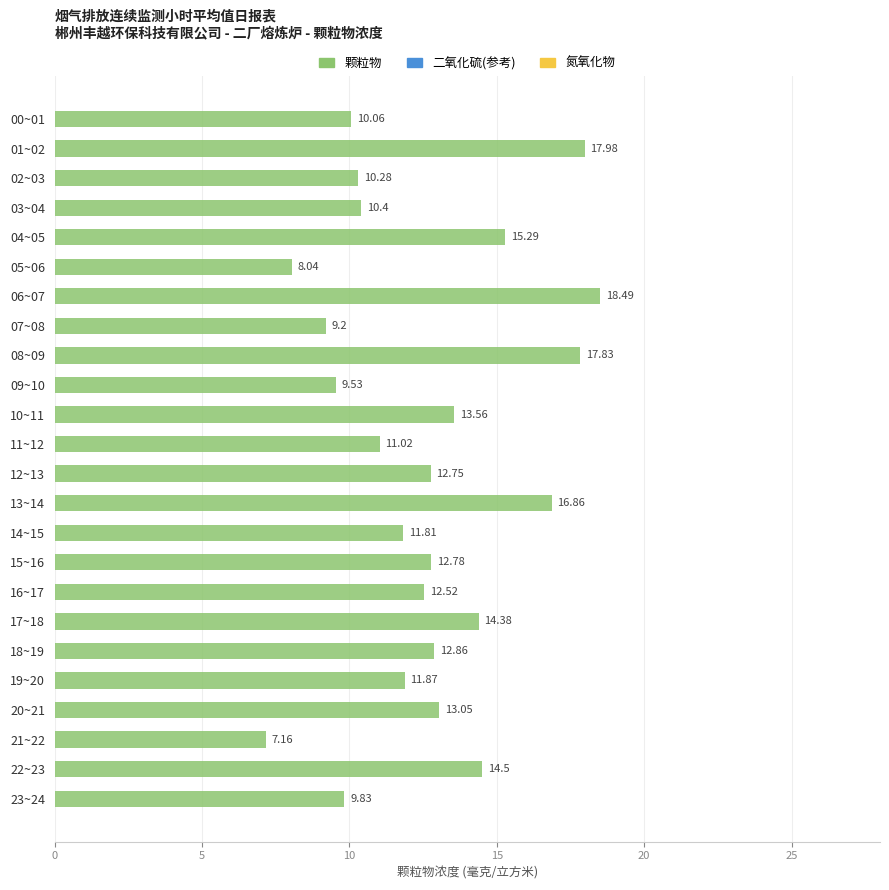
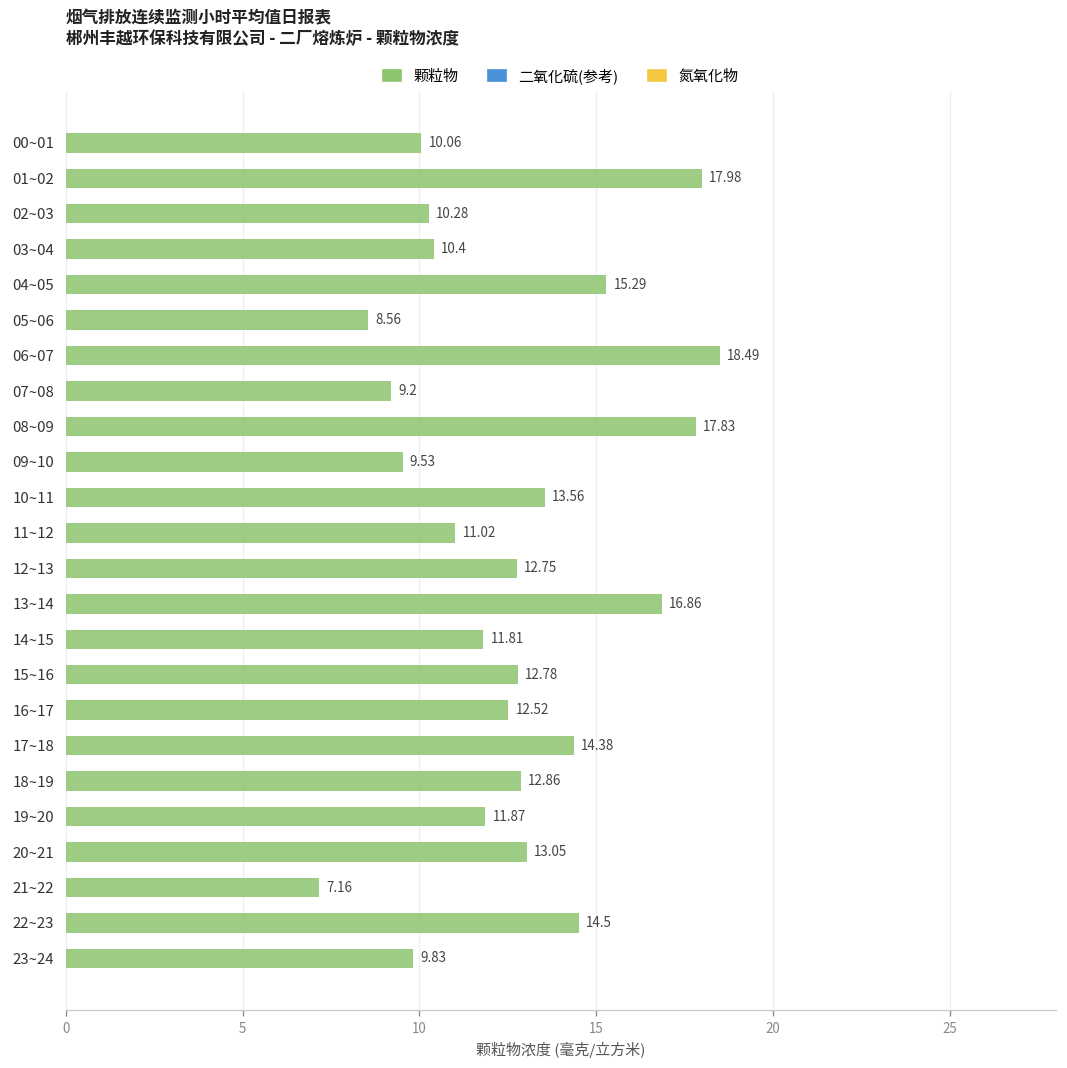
  {
    "00~01": 10.06,
    "01~02": 17.98,
    "02~03": 10.28,
    "03~04": 10.4,
    "04~05": 15.29,
-   "05~06": 8.04,
+   "05~06": 8.56,
    "06~07": 18.49,
    "07~08": 9.2,
    "08~09": 17.83,
    "09~10": 9.53,
    "10~11": 13.56,
    "11~12": 11.02,
    "12~13": 12.75,
    "13~14": 16.86,
    "14~15": 11.81,
    "15~16": 12.78,
    "16~17": 12.52,
    "17~18": 14.38,
    "18~19": 12.86,
    "19~20": 11.87,
    "20~21": 13.05,
    "21~22": 7.16,
    "22~23": 14.5,
    "23~24": 9.83
  }
